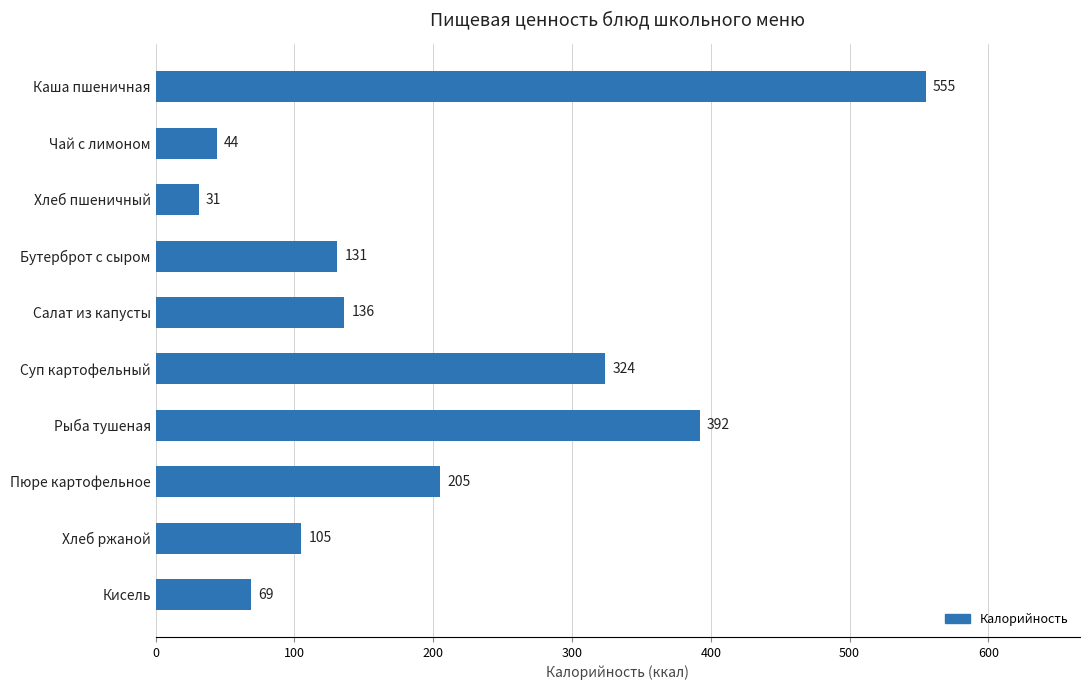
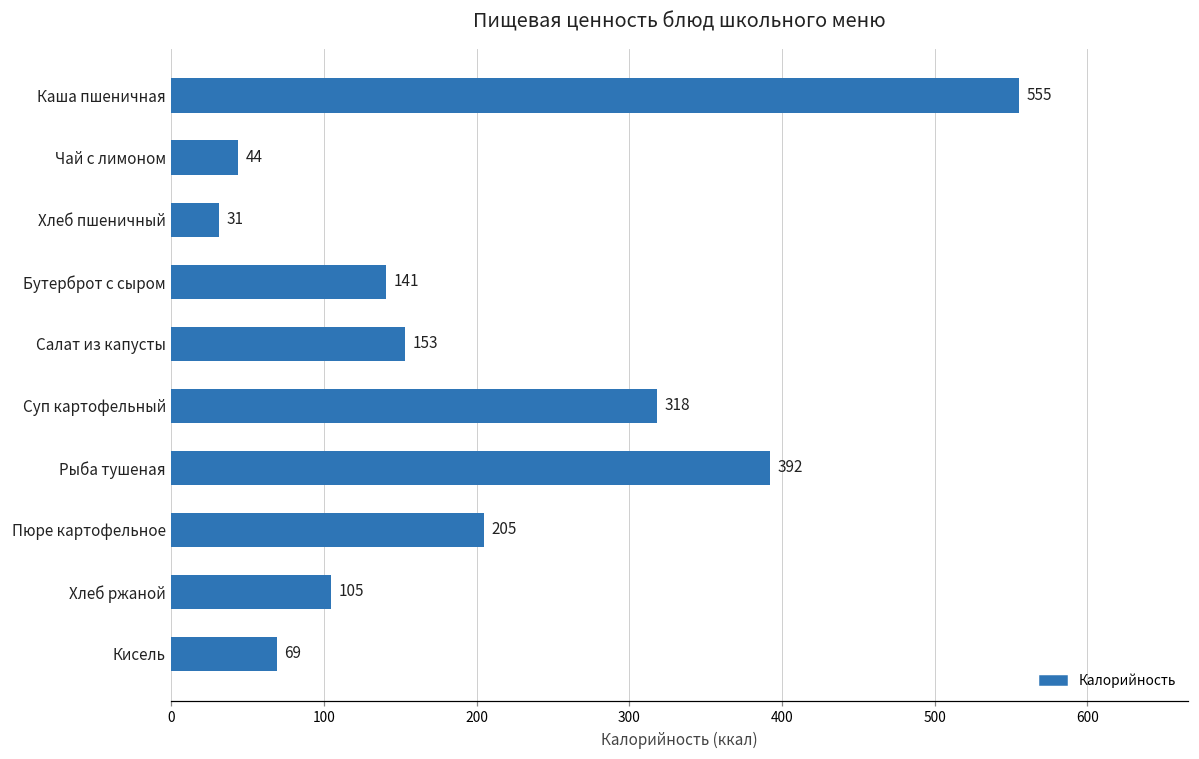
  {
    "Каша пшеничная": 555,
    "Чай с лимоном": 44,
    "Хлеб пшеничный": 31,
-   "Бутерброт с сыром": 131,
-   "Салат из капусты": 136,
-   "Суп картофельный": 324,
+   "Бутерброт с сыром": 141,
+   "Салат из капусты": 153,
+   "Суп картофельный": 318,
    "Рыба тушеная": 392,
    "Пюре картофельное": 205,
    "Хлеб ржаной": 105,
    "Кисель": 69
  }
